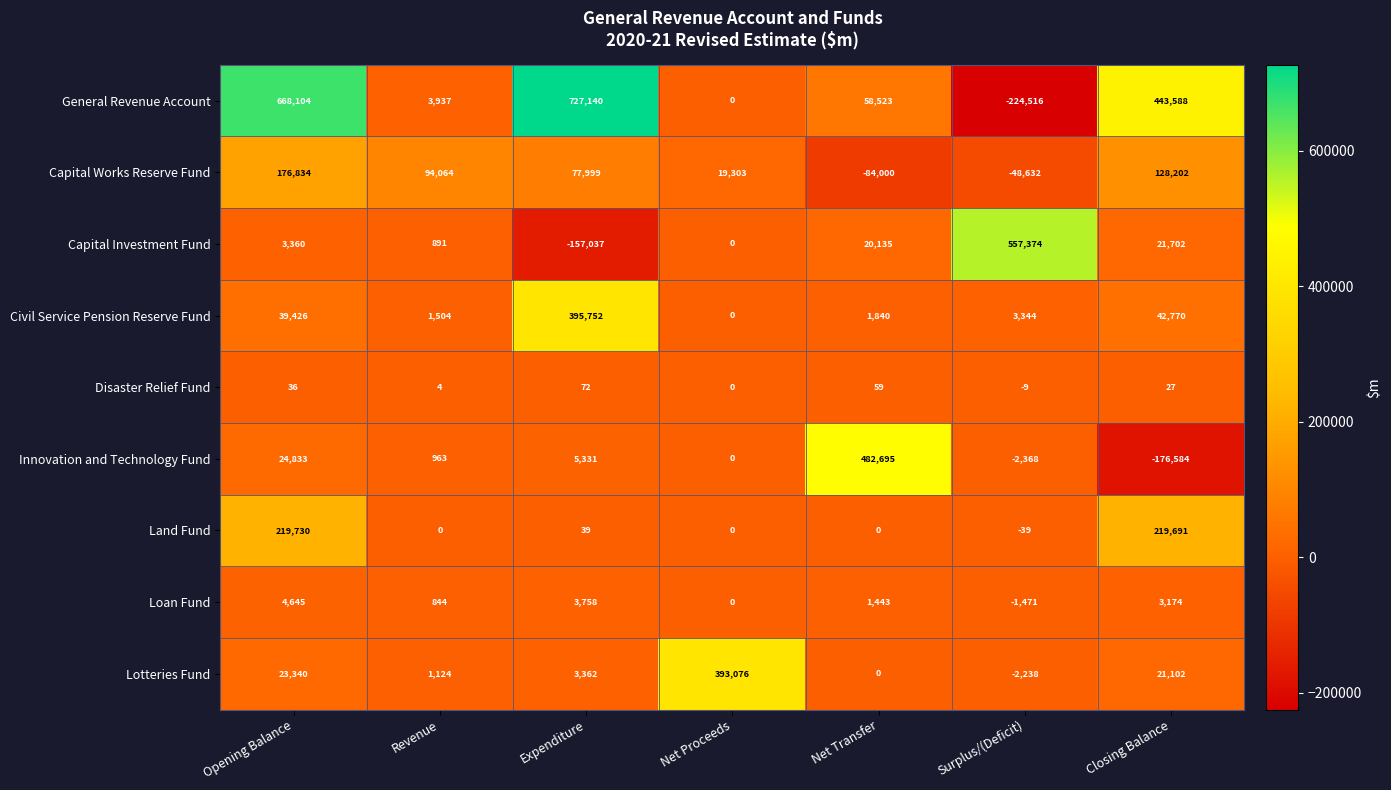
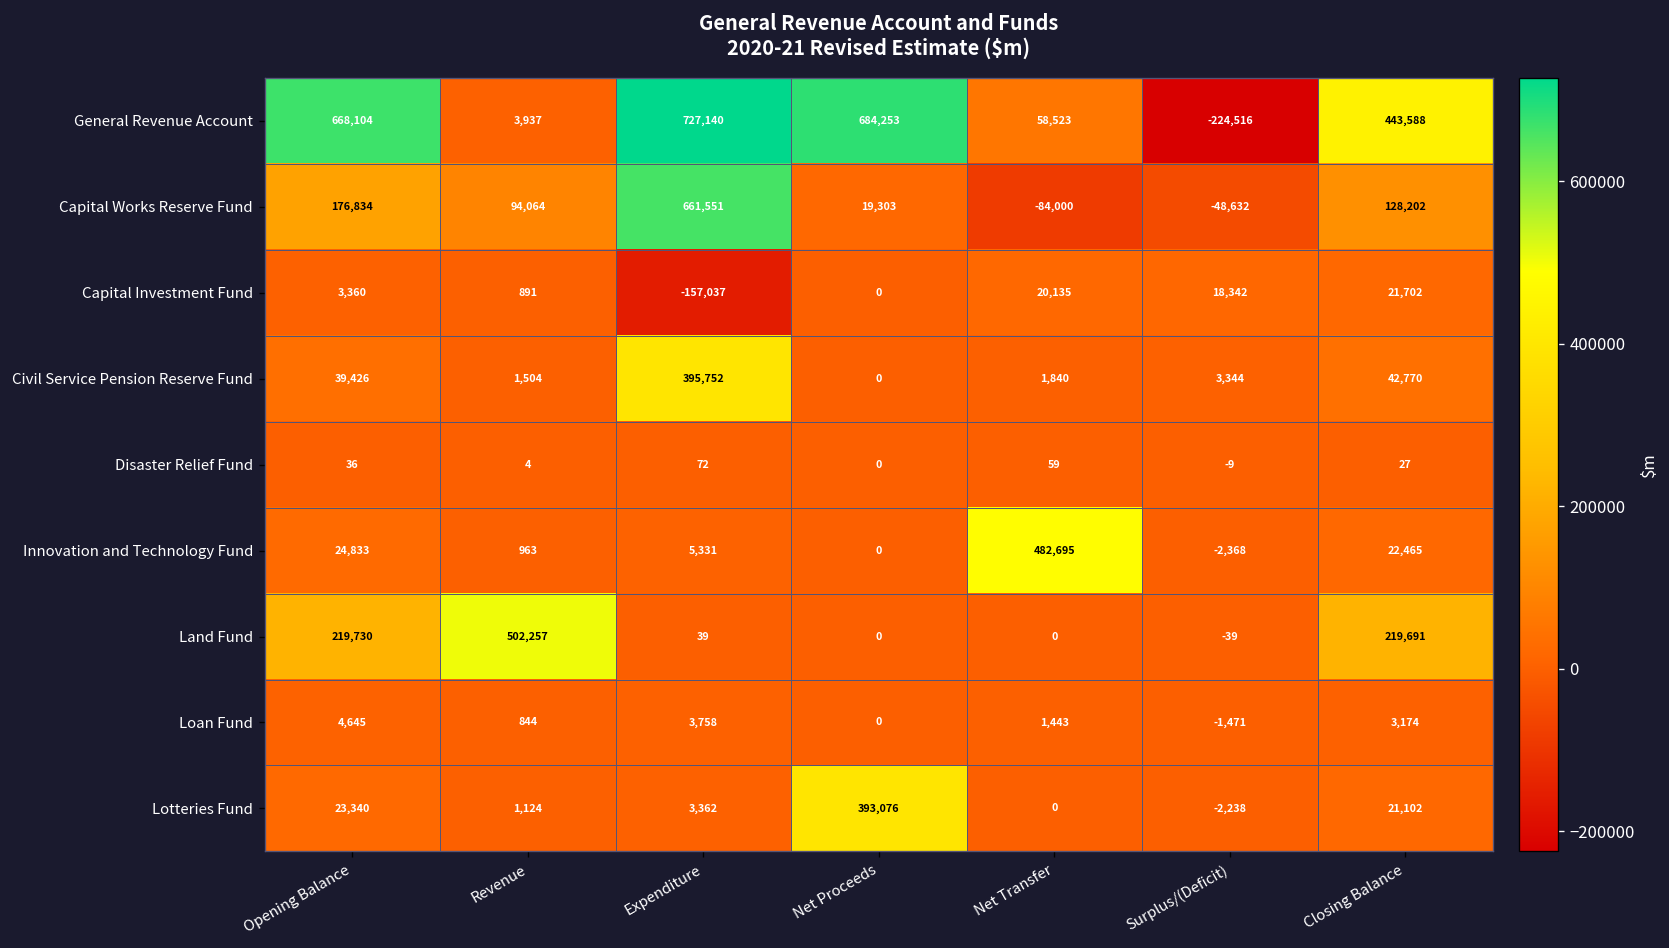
  {
    "General Revenue Account": {
      "Opening Balance": "668,104",
      "Revenue": "3,937",
      "Expenditure": "727,140",
-     "Net Proceeds": "0",
+     "Net Proceeds": "684,253",
      "Net Transfer": "58,523",
      "Surplus/(Deficit)": "-224,516",
      "Closing Balance": "443,588"
    },
    "Capital Works Reserve Fund": {
      "Opening Balance": "176,834",
      "Revenue": "94,064",
-     "Expenditure": "77,999",
+     "Expenditure": "661,551",
      "Net Proceeds": "19,303",
      "Net Transfer": "-84,000",
      "Surplus/(Deficit)": "-48,632",
      "Closing Balance": "128,202"
    },
    "Capital Investment Fund": {
      "Opening Balance": "3,360",
      "Revenue": "891",
      "Expenditure": "-157,037",
      "Net Proceeds": "0",
      "Net Transfer": "20,135",
-     "Surplus/(Deficit)": "557,374",
+     "Surplus/(Deficit)": "18,342",
      "Closing Balance": "21,702"
    },
    "Civil Service Pension Reserve Fund": {
      "Opening Balance": "39,426",
      "Revenue": "1,504",
      "Expenditure": "395,752",
      "Net Proceeds": "0",
      "Net Transfer": "1,840",
      "Surplus/(Deficit)": "3,344",
      "Closing Balance": "42,770"
    },
    "Disaster Relief Fund": {
      "Opening Balance": "36",
      "Revenue": "4",
      "Expenditure": "72",
      "Net Proceeds": "0",
      "Net Transfer": "59",
      "Surplus/(Deficit)": "-9",
      "Closing Balance": "27"
    },
    "Innovation and Technology Fund": {
      "Opening Balance": "24,833",
      "Revenue": "963",
      "Expenditure": "5,331",
      "Net Proceeds": "0",
      "Net Transfer": "482,695",
      "Surplus/(Deficit)": "-2,368",
-     "Closing Balance": "-176,584"
+     "Closing Balance": "22,465"
    },
    "Land Fund": {
      "Opening Balance": "219,730",
-     "Revenue": "0",
+     "Revenue": "502,257",
      "Expenditure": "39",
      "Net Proceeds": "0",
      "Net Transfer": "0",
      "Surplus/(Deficit)": "-39",
      "Closing Balance": "219,691"
    },
    "Loan Fund": {
      "Opening Balance": "4,645",
      "Revenue": "844",
      "Expenditure": "3,758",
      "Net Proceeds": "0",
      "Net Transfer": "1,443",
      "Surplus/(Deficit)": "-1,471",
      "Closing Balance": "3,174"
    },
    "Lotteries Fund": {
      "Opening Balance": "23,340",
      "Revenue": "1,124",
      "Expenditure": "3,362",
      "Net Proceeds": "393,076",
      "Net Transfer": "0",
      "Surplus/(Deficit)": "-2,238",
      "Closing Balance": "21,102"
    }
  }
